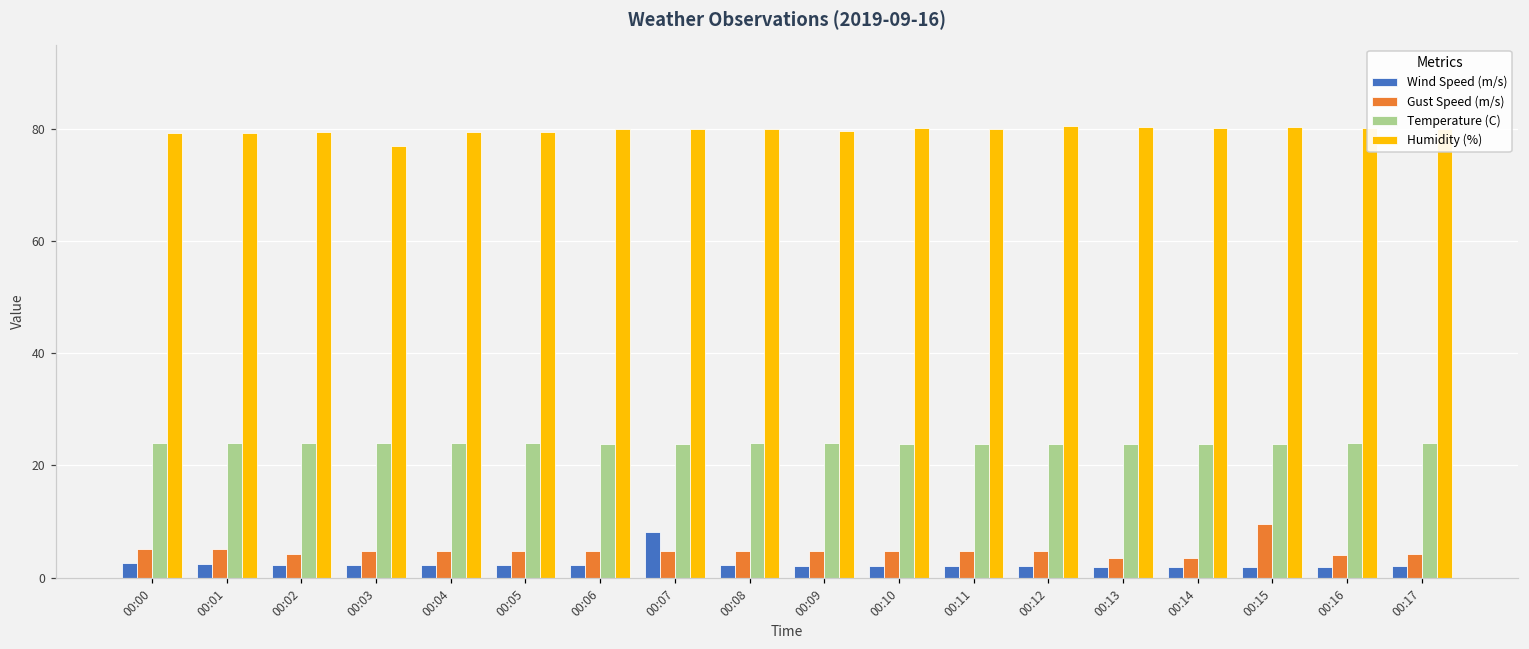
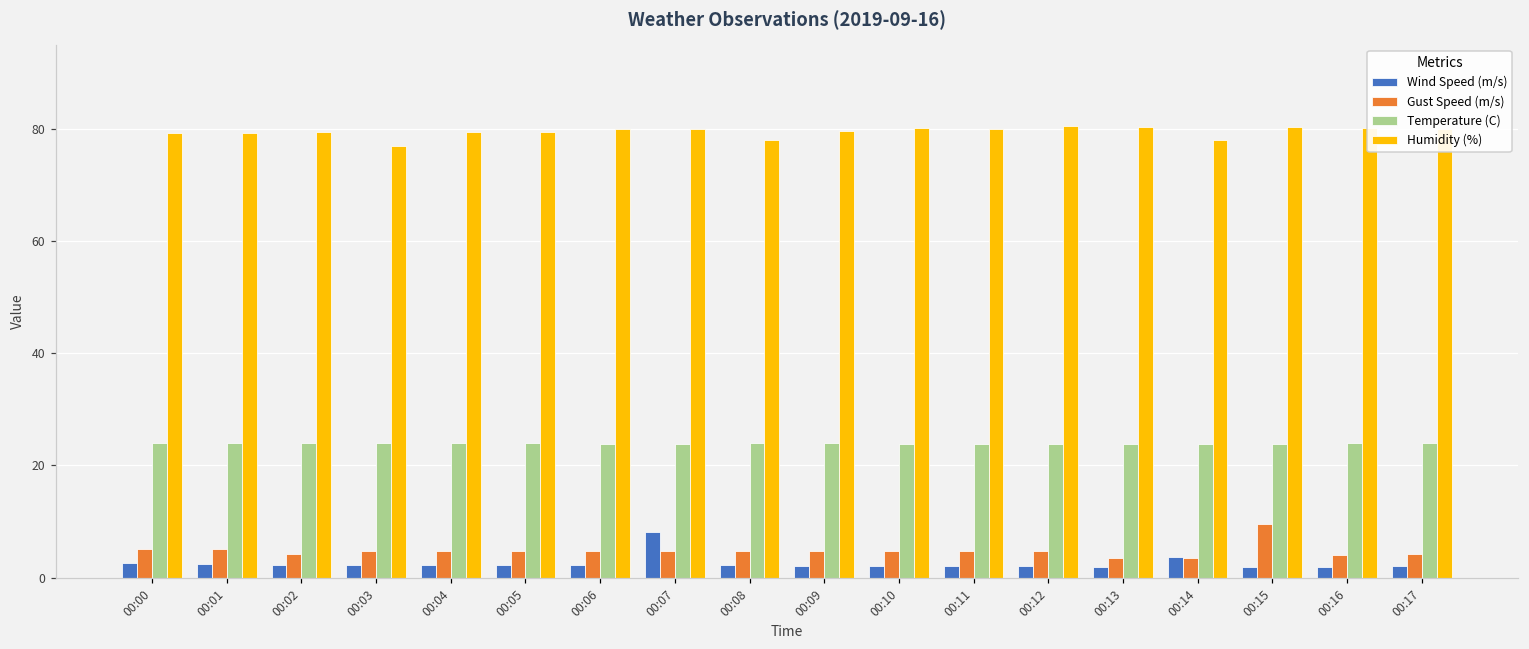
  {
    "Wind Speed (m/s)": {
      "00:00": 3,
      "00:01": 2,
      "00:02": 2,
      "00:03": 2,
      "00:04": 2,
      "00:05": 2,
      "00:06": 2,
      "00:07": 8,
      "00:08": 2,
      "00:09": 2,
      "00:10": 2,
      "00:11": 2,
      "00:12": 2,
      "00:13": 2,
-     "00:14": 2,
+     "00:14": 4,
      "00:15": 2,
      "00:16": 2,
      "00:17": 2
    },
    "Gust Speed (m/s)": {
      "00:00": 5,
      "00:01": 5,
      "00:02": 4,
      "00:03": 5,
      "00:04": 5,
      "00:05": 5,
      "00:06": 5,
      "00:07": 5,
      "00:08": 5,
      "00:09": 5,
      "00:10": 5,
      "00:11": 5,
      "00:12": 5,
      "00:13": 4,
      "00:14": 4,
      "00:15": 10,
      "00:16": 4,
      "00:17": 4
    },
    "Temperature (C)": {
      "00:00": 24,
      "00:01": 24,
      "00:02": 24,
      "00:03": 24,
      "00:04": 24,
      "00:05": 24,
      "00:06": 24,
      "00:07": 24,
      "00:08": 24,
      "00:09": 24,
      "00:10": 24,
      "00:11": 24,
      "00:12": 24,
      "00:13": 24,
      "00:14": 24,
      "00:15": 24,
      "00:16": 24,
      "00:17": 24
    },
    "Humidity (%)": {
      "00:00": 79,
      "00:01": 79,
      "00:02": 79,
      "00:03": 77,
      "00:04": 79,
      "00:05": 80,
      "00:06": 80,
      "00:07": 80,
-     "00:08": 80,
+     "00:08": 78,
      "00:09": 80,
      "00:10": 80,
      "00:11": 80,
      "00:12": 81,
      "00:13": 80,
-     "00:14": 80,
+     "00:14": 78,
      "00:15": 80
    }
  }
